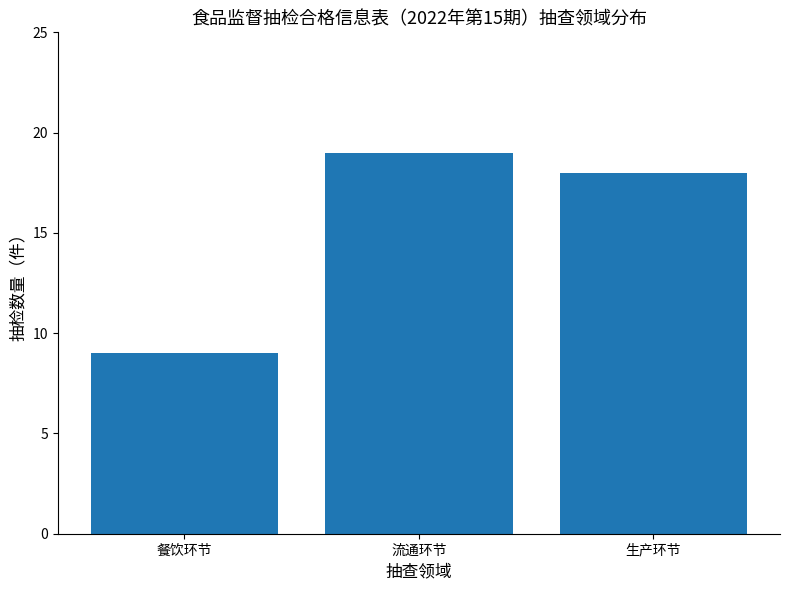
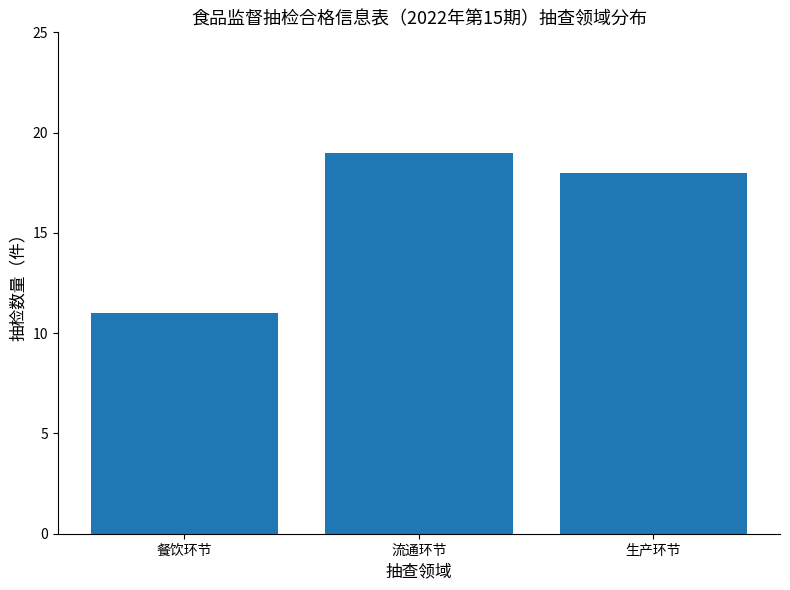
  {
-   "餐饮环节": 9,
+   "餐饮环节": 11,
    "流通环节": 19,
    "生产环节": 18
  }
